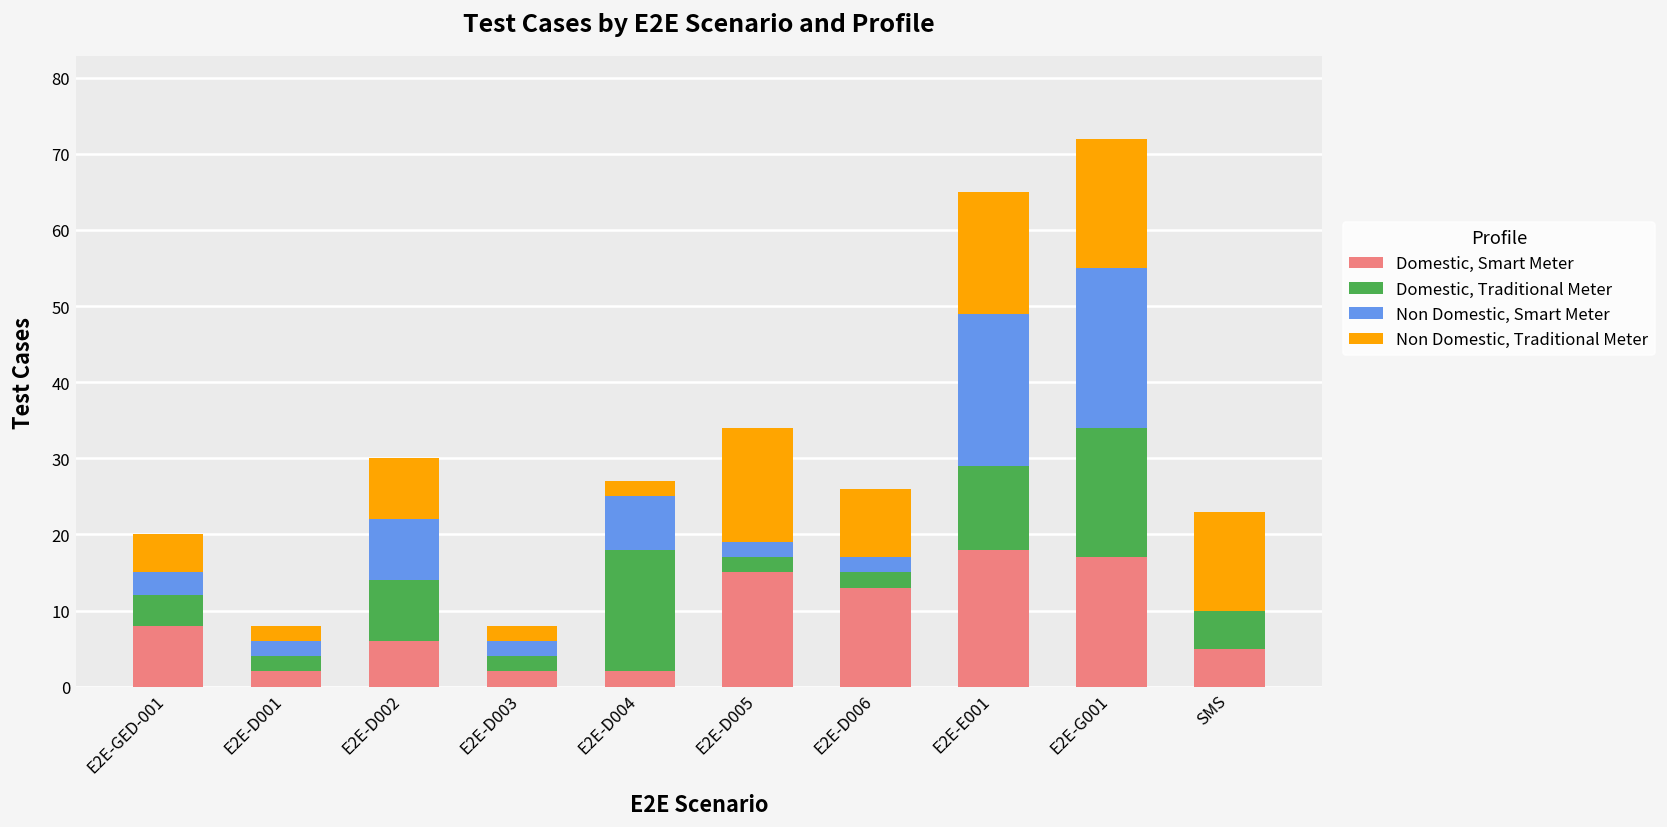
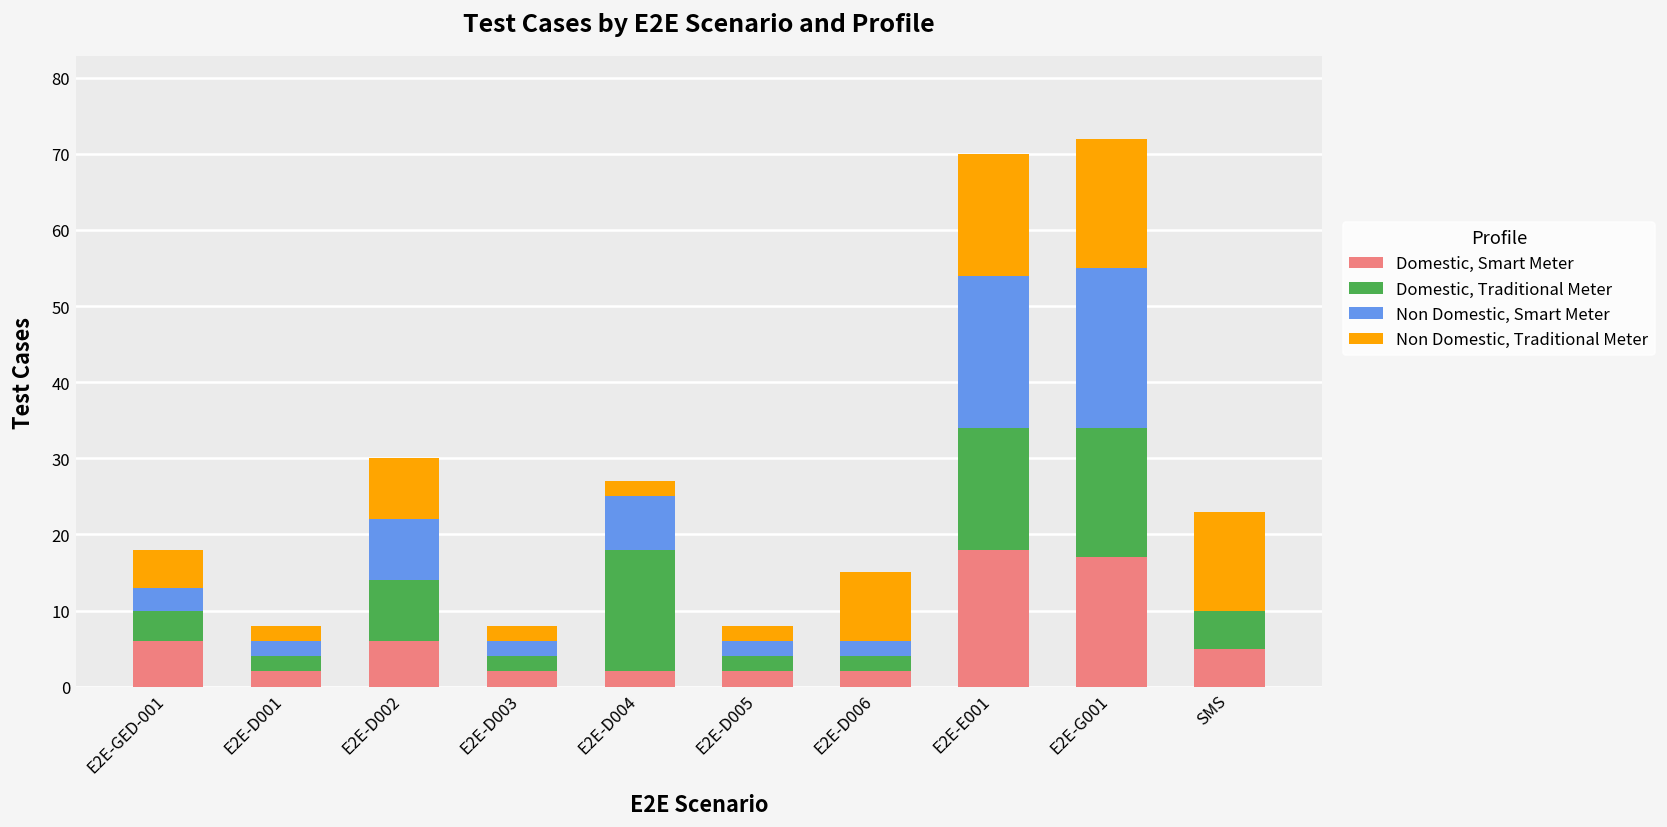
  {
    "Domestic, Smart Meter": {
-     "E2E-GED-001": 8,
+     "E2E-GED-001": 6,
      "E2E-D001": 2,
      "E2E-D002": 6,
      "E2E-D003": 2,
      "E2E-D004": 2,
-     "E2E-D005": 15,
-     "E2E-D006": 13,
+     "E2E-D005": 2,
+     "E2E-D006": 2,
      "E2E-E001": 18,
      "E2E-G001": 17,
      "SMS": 5
    },
    "Domestic, Traditional Meter": {
      "E2E-GED-001": 4,
      "E2E-D001": 2,
      "E2E-D002": 8,
      "E2E-D003": 2,
      "E2E-D004": 16,
      "E2E-D005": 2,
      "E2E-D006": 2,
-     "E2E-E001": 11,
+     "E2E-E001": 16,
      "E2E-G001": 17,
      "SMS": 5
    },
    "Non Domestic, Smart Meter": {
      "E2E-GED-001": 3,
      "E2E-D001": 2,
      "E2E-D002": 8,
      "E2E-D003": 2,
      "E2E-D004": 7,
      "E2E-D005": 2,
      "E2E-D006": 2,
      "E2E-E001": 20,
      "E2E-G001": 21,
      "SMS": 0
    },
    "Non Domestic, Traditional Meter": {
      "E2E-GED-001": 5,
      "E2E-D001": 2,
      "E2E-D002": 8,
      "E2E-D003": 2,
      "E2E-D004": 2,
-     "E2E-D005": 15,
+     "E2E-D005": 2,
      "E2E-D006": 9,
      "E2E-E001": 16,
      "E2E-G001": 17,
      "SMS": 13
    }
  }
